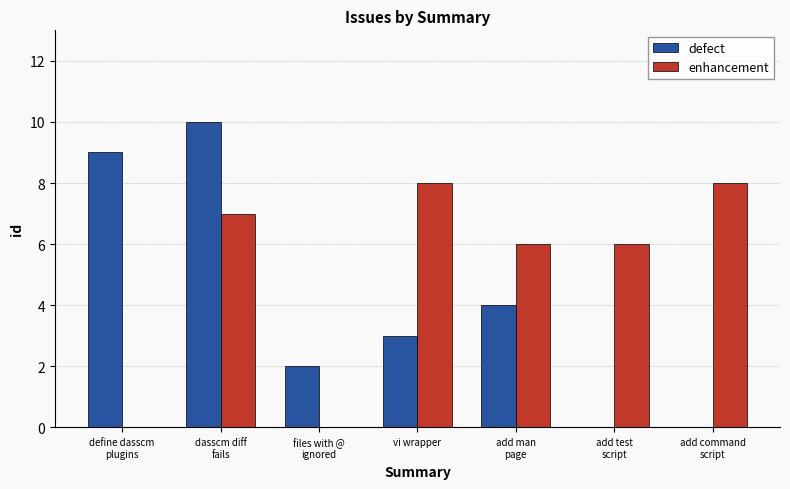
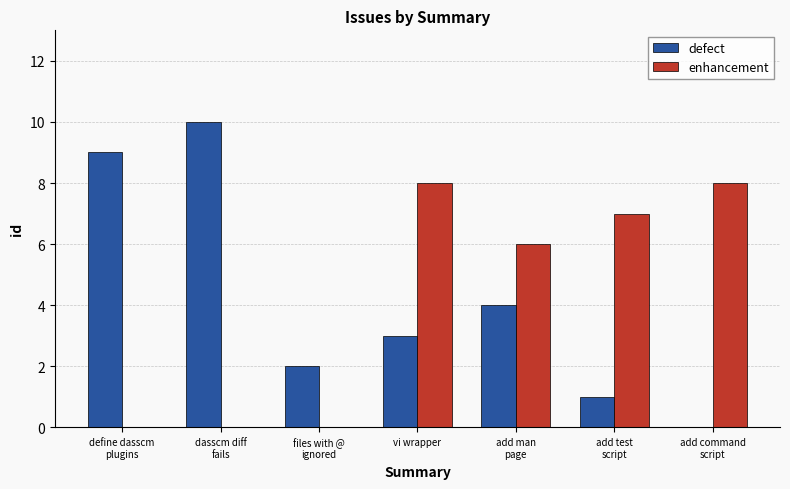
  {
    "defect": {
      "define dasscm plugins": 9,
      "dasscm diff fails": 10,
      "files with @ ignored": 2,
      "vi wrapper": 3,
      "add man page": 4,
-     "add test script": 0,
+     "add test script": 1,
      "add command script": 0
    },
    "enhancement": {
      "define dasscm plugins": 0,
-     "dasscm diff fails": 7,
+     "dasscm diff fails": 0,
      "files with @ ignored": 0,
      "vi wrapper": 8,
      "add man page": 6,
-     "add test script": 6,
+     "add test script": 7,
      "add command script": 8
    }
  }
